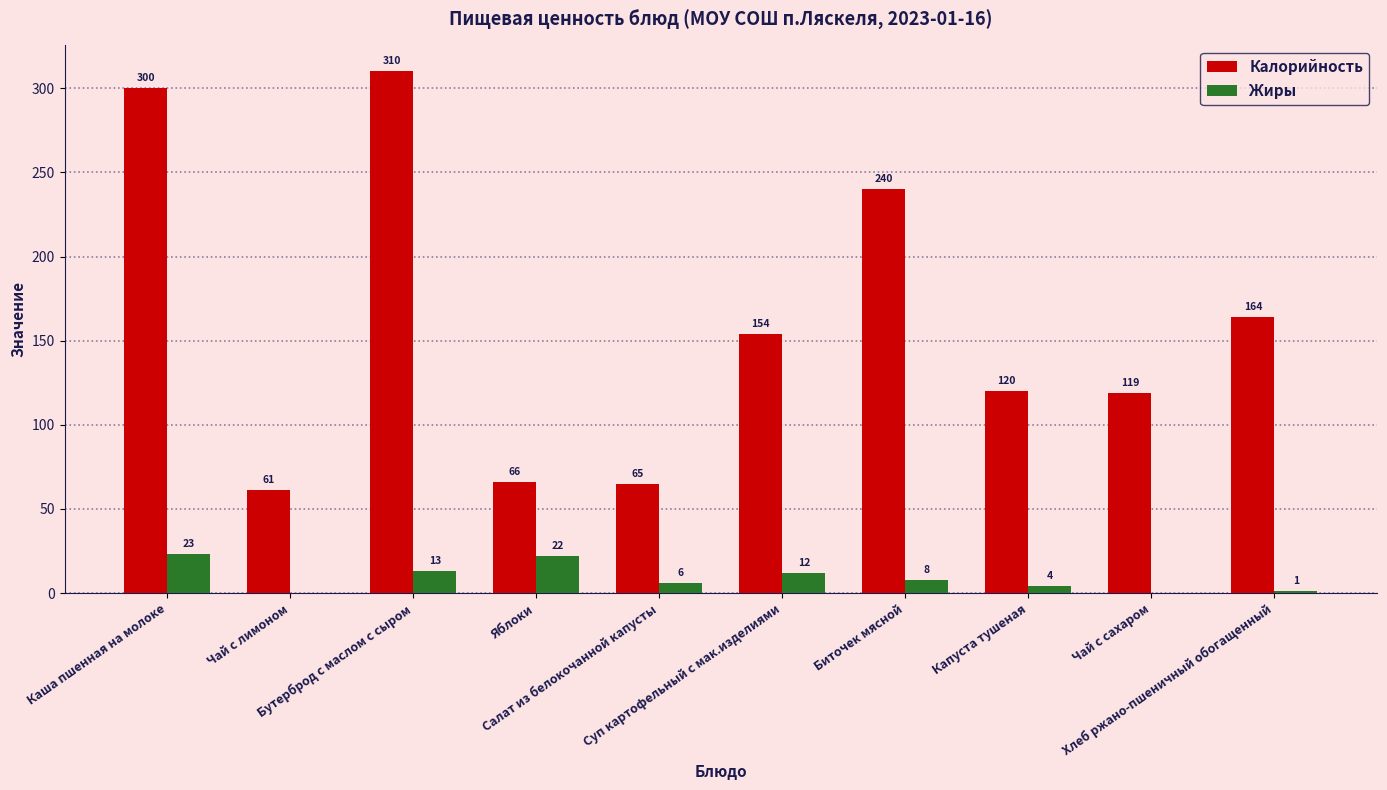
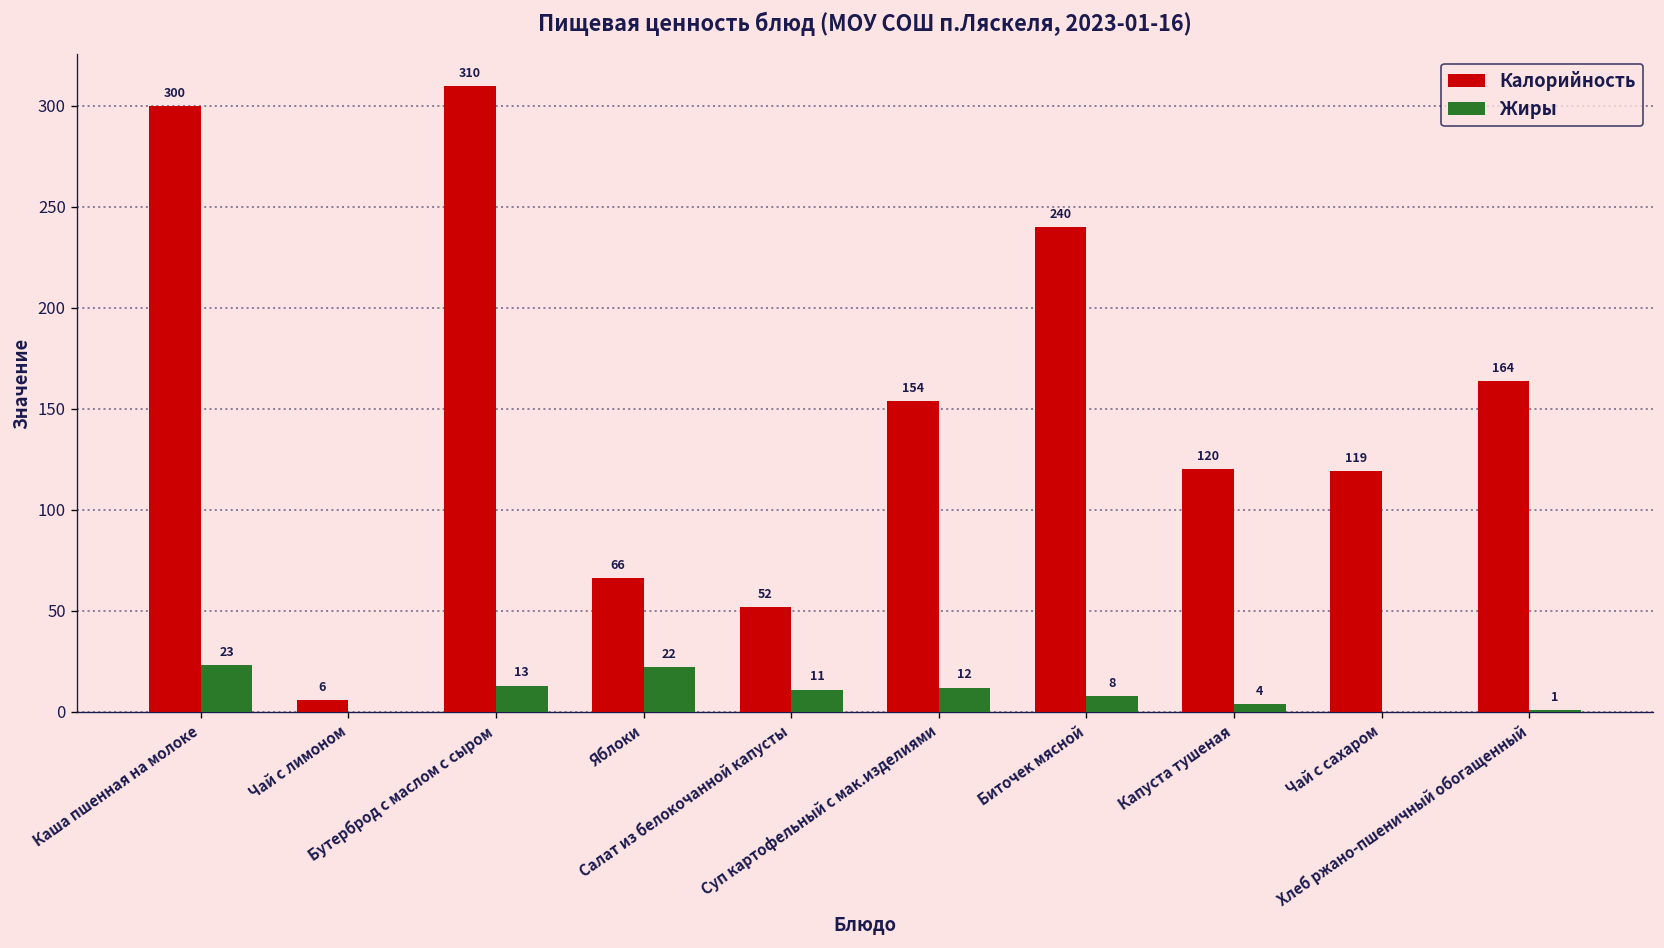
  {
    "Калорийность": {
      "Каша пшенная на молоке": 300,
-     "Чай с лимоном": 61,
+     "Чай с лимоном": 6,
      "Бутерброд с маслом с сыром": 310,
      "Яблоки": 66,
-     "Салат из белокочанной капусты": 65,
+     "Салат из белокочанной капусты": 52,
      "Суп картофельный с мак.изделиями": 154,
      "Биточек мясной": 240,
      "Капуста тушеная": 120,
      "Чай с сахаром": 119,
      "Хлеб ржано-пшеничный обогащенный": 164
    },
    "Жиры": {
      "Каша пшенная на молоке": 23,
      "Бутерброд с маслом с сыром": 13,
      "Яблоки": 22,
-     "Салат из белокочанной капусты": 6,
+     "Салат из белокочанной капусты": 11,
      "Суп картофельный с мак.изделиями": 12,
      "Биточек мясной": 8,
      "Капуста тушеная": 4,
      "Хлеб ржано-пшеничный обогащенный": 1
    }
  }
